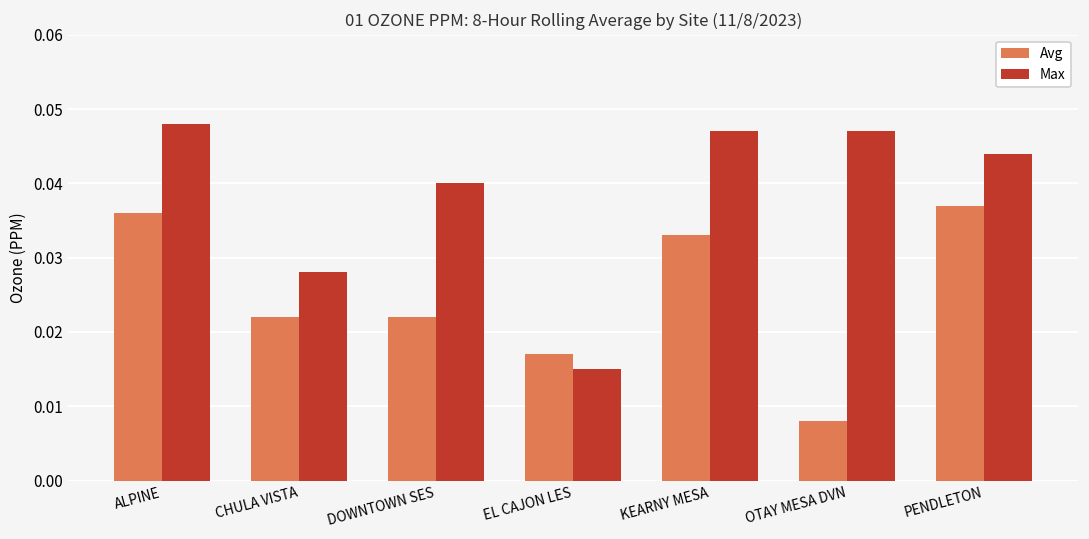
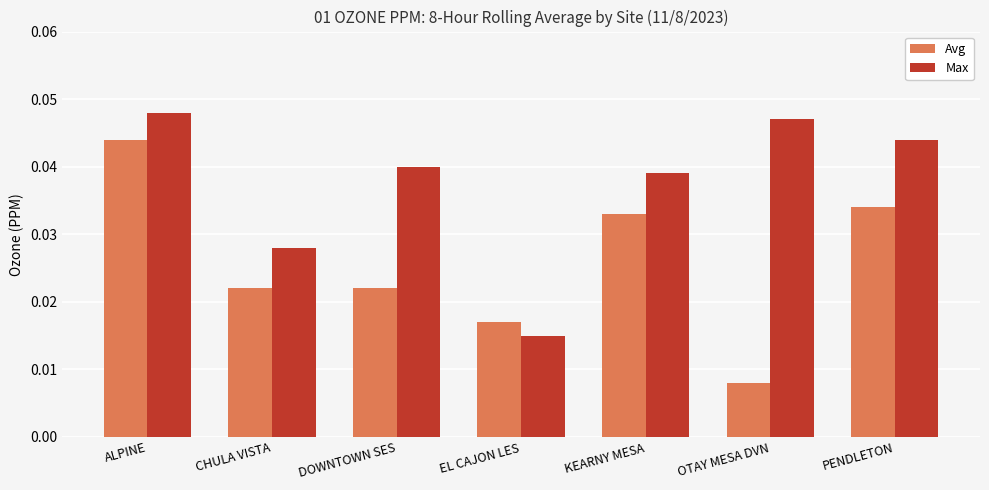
  {
    "Avg": {
-     "ALPINE": 0.036,
+     "ALPINE": 0.044,
      "CHULA VISTA": 0.022,
      "DOWNTOWN SES": 0.022,
      "EL CAJON LES": 0.017,
      "KEARNY MESA": 0.033,
      "OTAY MESA DVN": 0.008,
-     "PENDLETON": 0.037
+     "PENDLETON": 0.034
    },
    "Max": {
      "ALPINE": 0.048,
      "CHULA VISTA": 0.028,
      "DOWNTOWN SES": 0.040,
      "EL CAJON LES": 0.015,
-     "KEARNY MESA": 0.047,
+     "KEARNY MESA": 0.039,
      "OTAY MESA DVN": 0.047,
      "PENDLETON": 0.044
    }
  }
